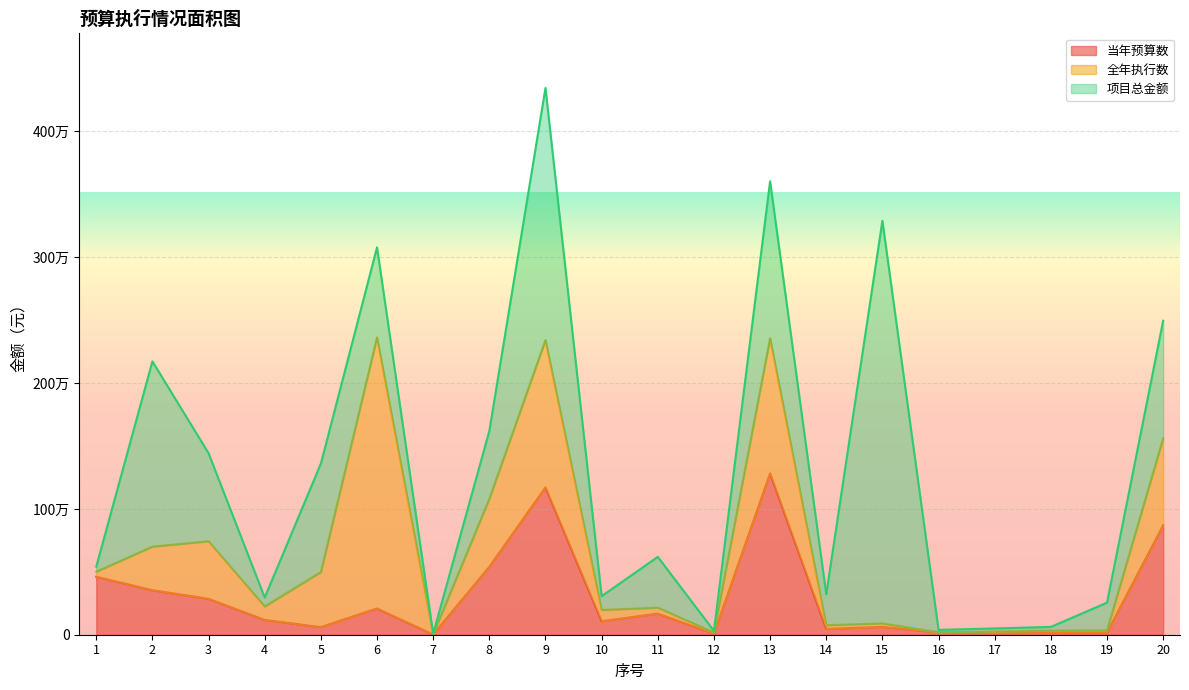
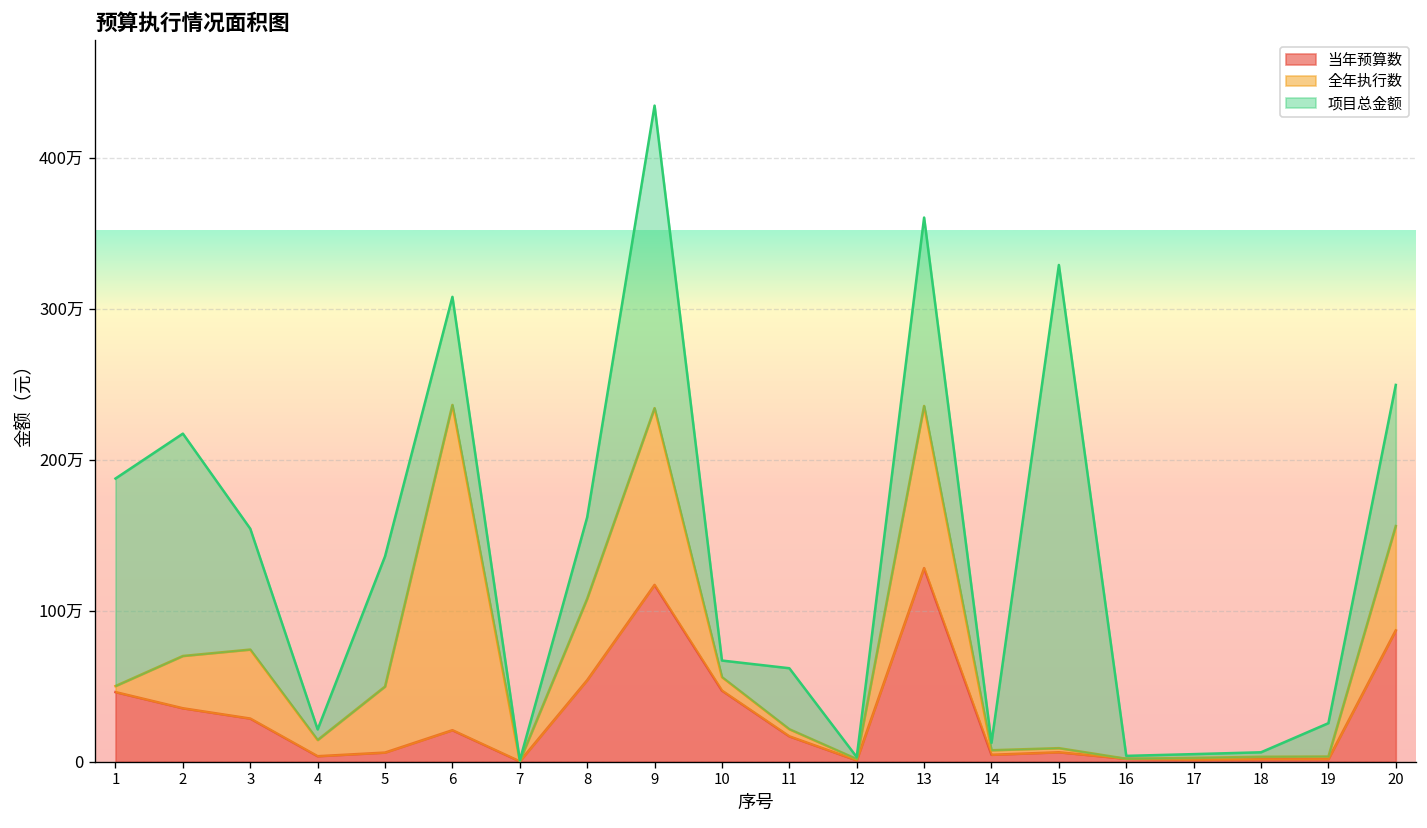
  {
    "当年预算数": {
      "1": "46万",
      "2": "35万",
      "3": "29万",
-     "4": "12万",
+     "4": "4万",
      "5": "6万",
      "6": "21万",
      "8": "54万",
      "9": "117万",
-     "10": "11万",
+     "10": "47万",
      "11": "17万",
      "13": "128万",
      "14": "5万",
      "15": "6万",
      "20": "87万"
    },
    "全年执行数": {
      "1": "4万",
      "2": "35万",
      "3": "46万",
      "4": "11万",
      "5": "44万",
      "6": "215万",
      "8": "54万",
      "9": "117万",
      "10": "9万",
      "11": "5万",
      "13": "107万",
      "14": "3万",
      "15": "3万",
      "20": "69万"
    },
    "项目总金额": {
-     "1": "4万",
+     "1": "137万",
      "2": "147万",
-     "3": "70万",
+     "3": "80万",
      "4": "7万",
      "5": "86万",
      "6": "72万",
      "8": "54万",
      "9": "200万",
      "10": "11万",
      "11": "40万",
      "13": "125万",
-     "14": "25万",
+     "14": "5万",
      "15": "320万",
      "17": "3万",
      "18": "3万",
      "19": "22万",
      "20": "93万"
    }
  }
